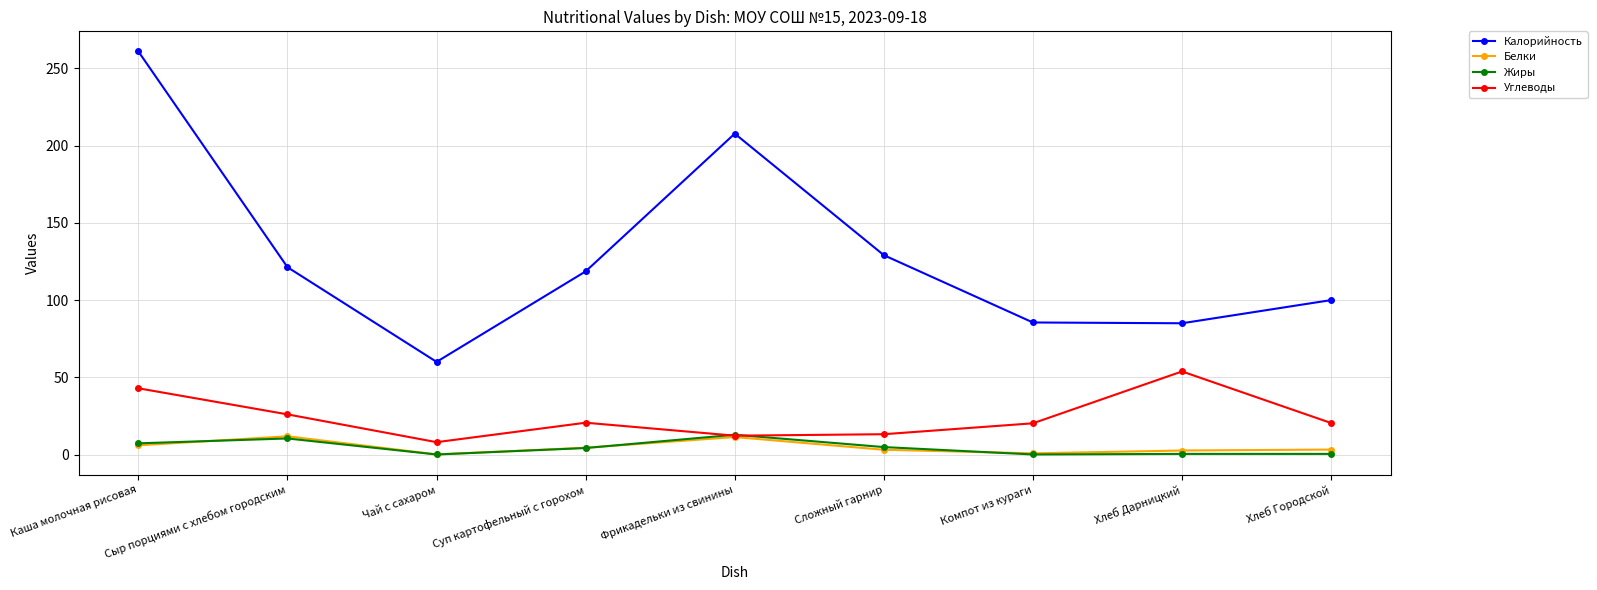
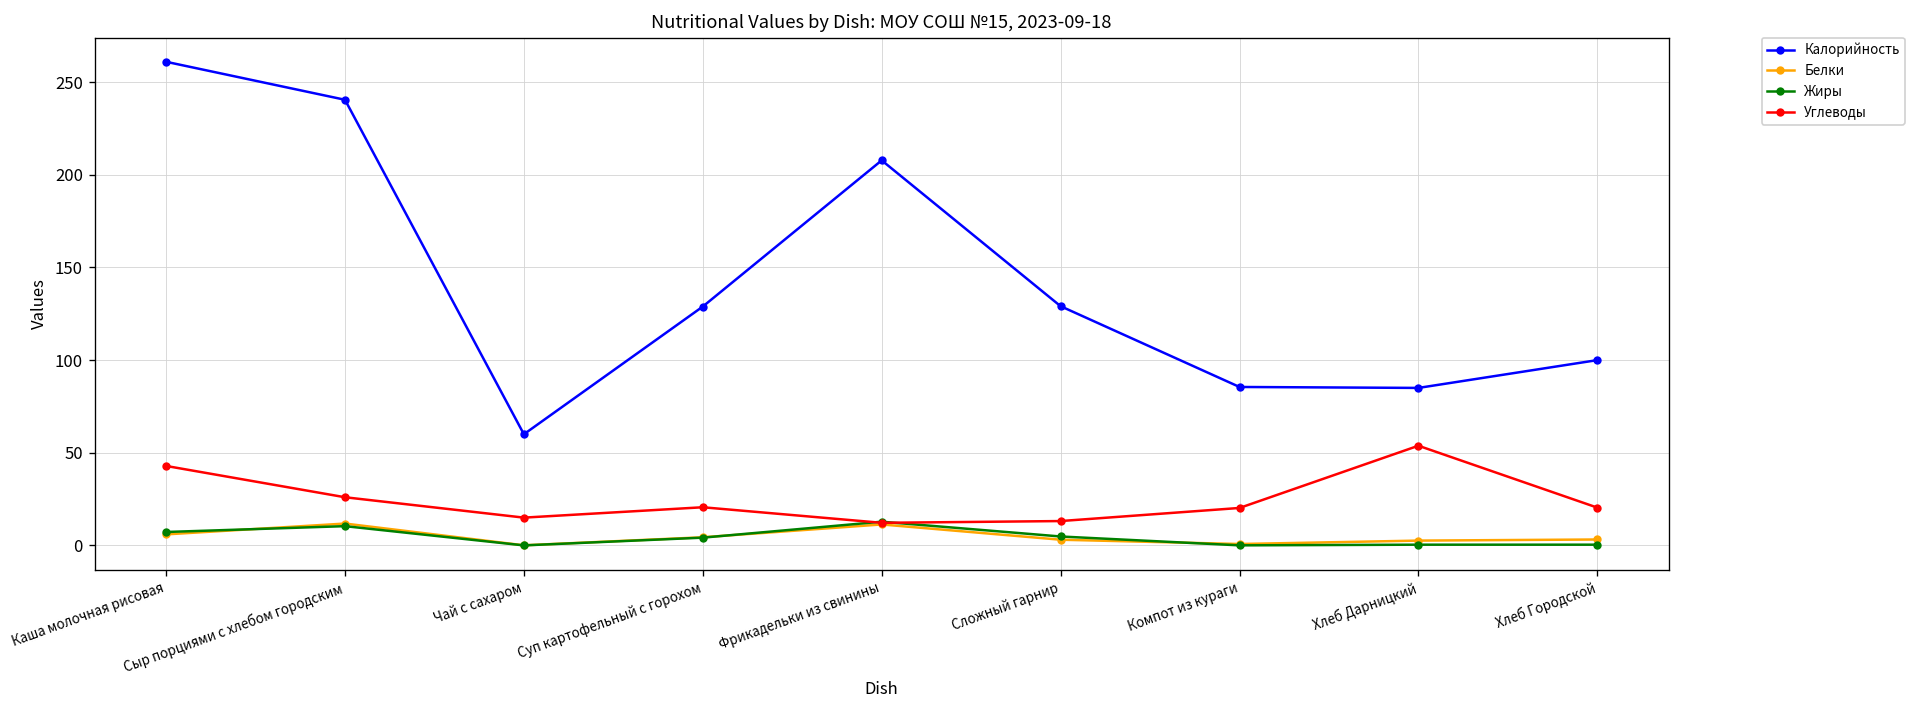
  {
    "Калорийность": {
      "Каша молочная рисовая": 261,
-     "Сыр порциями с хлебом городским": 121,
+     "Сыр порциями с хлебом городским": 241,
      "Чай с сахаром": 60,
-     "Суп картофельный с горохом": 119,
+     "Суп картофельный с горохом": 129,
      "Фрикадельки из свинины": 208,
      "Сложный гарнир": 129,
      "Компот из кураги": 86,
      "Хлеб Дарницкий": 85,
      "Хлеб Городской": 100
    },
    "Белки": {
      "Сложный гарнир": 3,
      "Хлеб Дарницкий": 3,
      "Хлеб Городской": 3
    },
    "Жиры": {
      "Сложный гарнир": 5,
      "Хлеб Дарницкий": 0,
      "Хлеб Городской": 0
    },
    "Углеводы": {
      "Каша молочная рисовая": 43,
      "Сыр порциями с хлебом городским": 26,
-     "Чай с сахаром": 8,
+     "Чай с сахаром": 15,
      "Суп картофельный с горохом": 21,
      "Сложный гарнир": 13,
      "Компот из кураги": 20,
      "Хлеб Дарницкий": 54,
      "Хлеб Городской": 20
    }
  }
